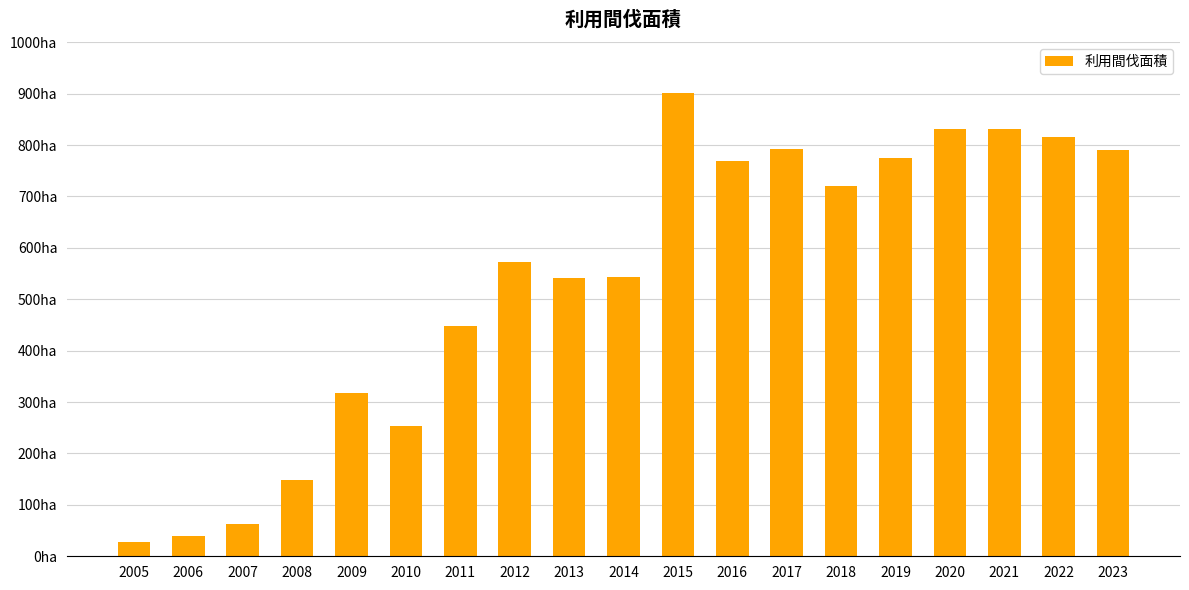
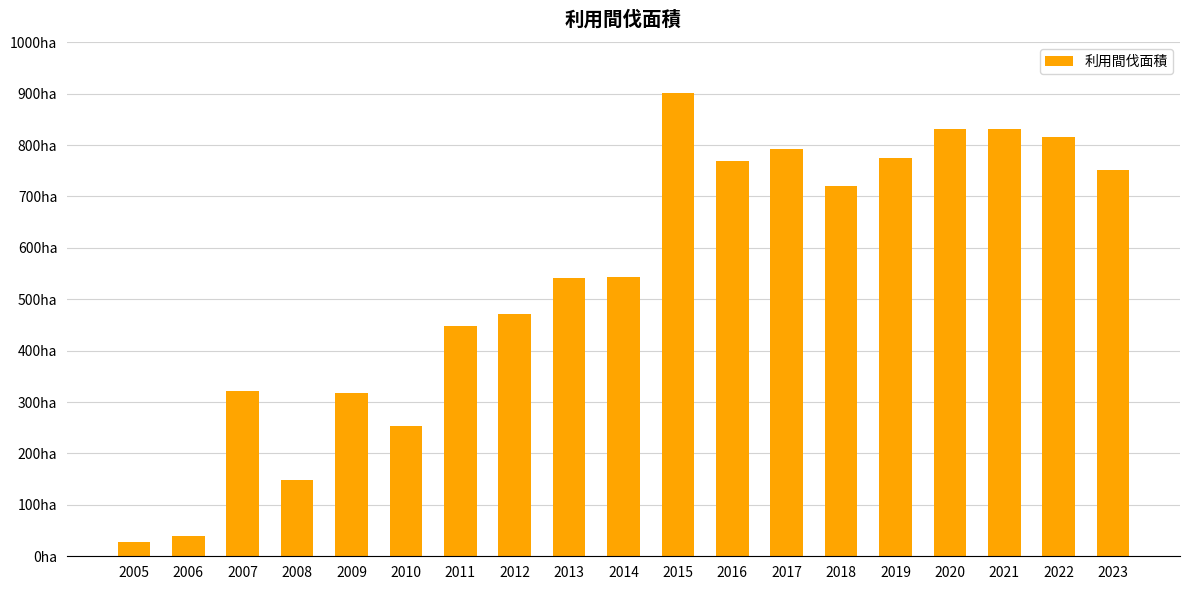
  {
    "2005": "30ha",
    "2006": "40ha",
-   "2007": "60ha",
+   "2007": "320ha",
    "2008": "150ha",
    "2009": "320ha",
    "2010": "250ha",
    "2011": "450ha",
-   "2012": "570ha",
+   "2012": "470ha",
    "2013": "540ha",
    "2014": "540ha",
    "2015": "900ha",
    "2016": "770ha",
    "2017": "790ha",
    "2018": "720ha",
    "2019": "770ha",
    "2020": "830ha",
    "2021": "830ha",
    "2022": "820ha",
-   "2023": "790ha"
+   "2023": "750ha"
  }
